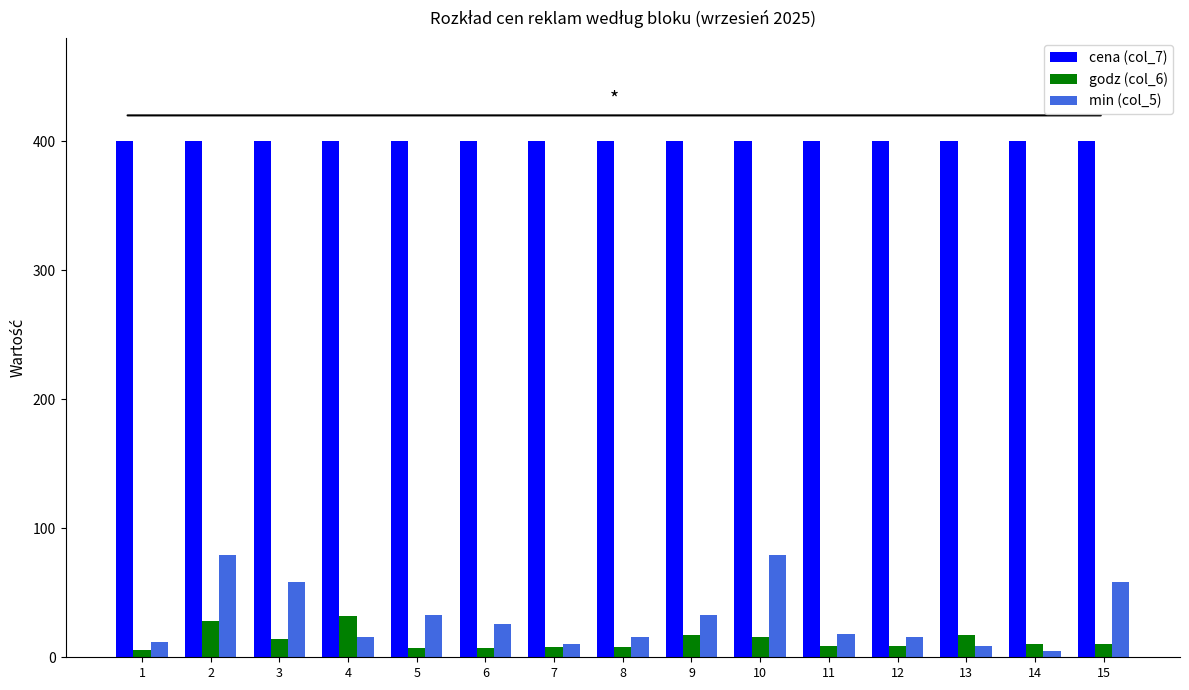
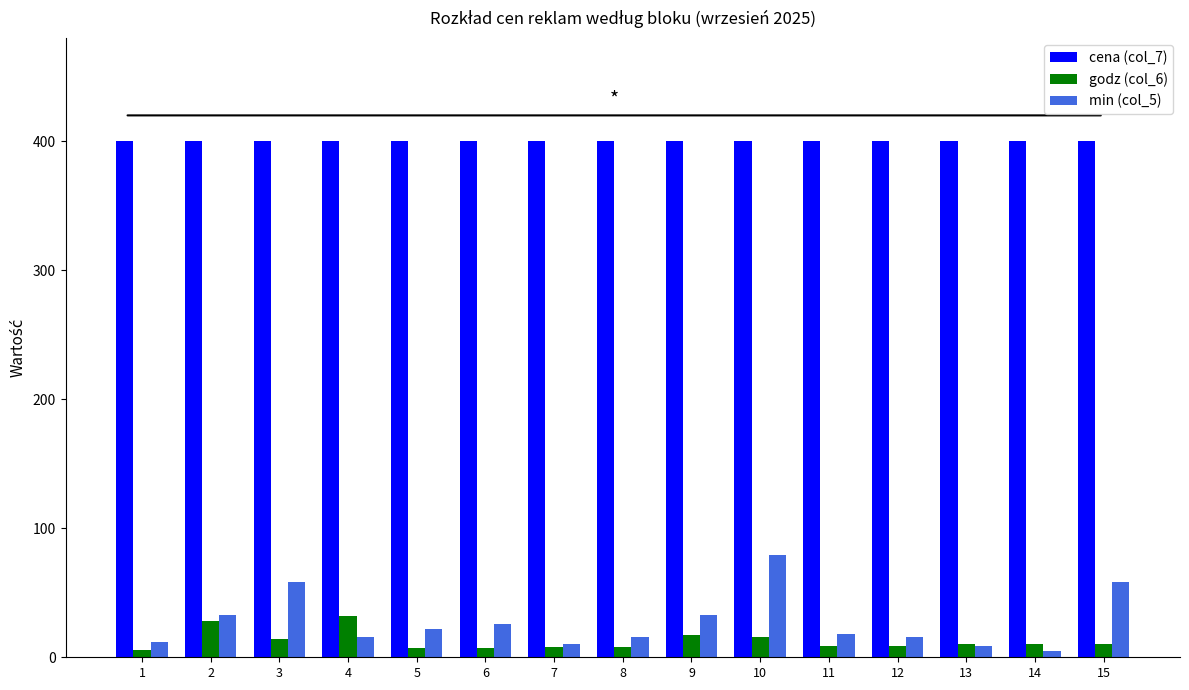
  {
    "cena (col_7)": {
      "1": 400,
      "2": 400,
      "3": 400,
      "4": 400,
      "5": 400,
      "6": 400,
      "7": 400,
      "8": 400,
      "9": 400,
      "10": 400,
      "11": 400,
      "12": 400,
      "13": 400,
      "14": 400,
      "15": 400
    },
    "godz (col_6)": {
      "1": 6,
      "2": 28,
      "3": 14,
      "4": 32,
      "5": 7,
      "6": 7,
      "7": 8,
      "8": 8,
      "9": 17,
      "10": 16,
      "11": 9,
      "12": 9,
-     "13": 17,
+     "13": 10,
      "14": 10,
      "15": 10
    },
    "min (col_5)": {
      "1": 12,
-     "2": 79,
+     "2": 33,
      "3": 58,
      "4": 16,
-     "5": 33,
+     "5": 22,
      "6": 26,
      "7": 10,
      "8": 16,
      "9": 33,
      "10": 79,
      "11": 18,
      "12": 16,
      "13": 9,
      "14": 5,
      "15": 58
    }
  }
